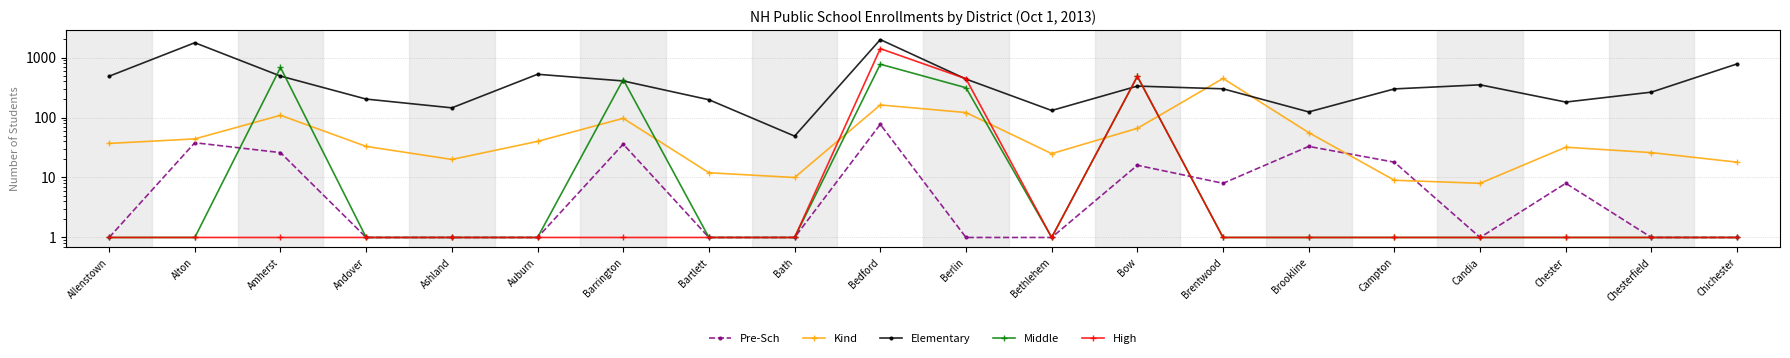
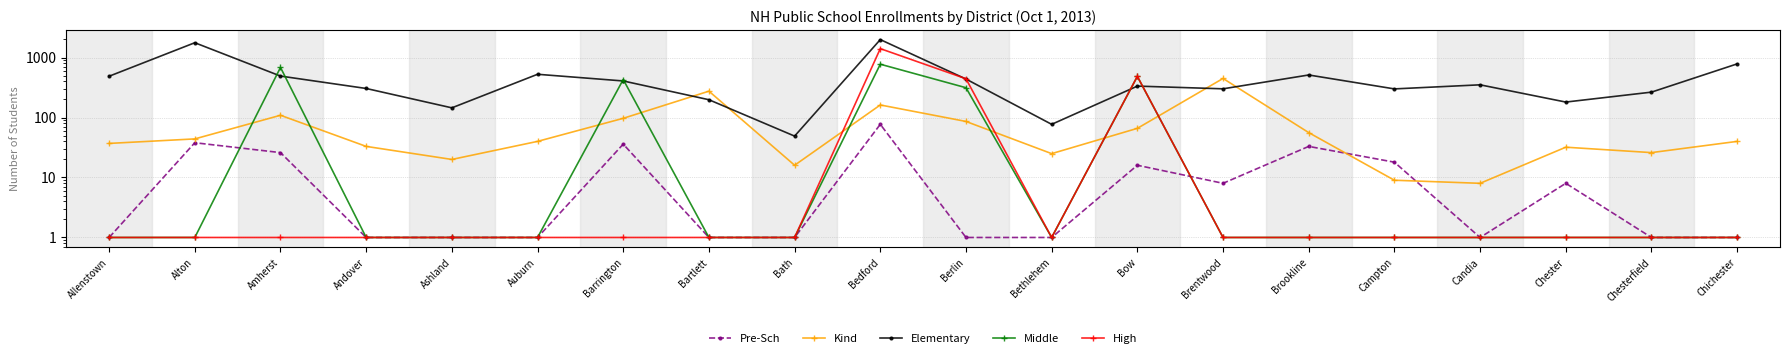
  {
    "Pre-Sch": {
      "Alton": 40,
      "Amherst": 26,
      "Barrington": 40,
      "Bedford": 80,
      "Berlin": 1,
      "Bow": 16,
      "Brentwood": 8,
      "Brookline": 30,
      "Campton": 18,
      "Chester": 8
    },
    "Kind": {
      "Allenstown": 40,
      "Alton": 40,
      "Amherst": 110,
      "Andover": 30,
      "Ashland": 20,
      "Auburn": 40,
      "Barrington": 100,
-     "Bartlett": 12,
-     "Bath": 10,
+     "Bartlett": 300,
+     "Bath": 16,
      "Bedford": 160,
-     "Berlin": 120,
+     "Berlin": 90,
      "Bethlehem": 25,
      "Bow": 70,
      "Brentwood": 400,
      "Brookline": 60,
      "Campton": 9,
      "Candia": 8,
      "Chester": 30,
      "Chesterfield": 26,
-     "Chichester": 18
+     "Chichester": 40
    },
    "Elementary": {
      "Allenstown": 500,
      "Alton": 1800,
      "Amherst": 500,
-     "Andover": 200,
+     "Andover": 300,
      "Ashland": 150,
      "Auburn": 500,
      "Bartlett": 200,
      "Bath": 50,
      "Bedford": 2000,
-     "Bethlehem": 130,
+     "Bethlehem": 80,
      "Bow": 300,
      "Brentwood": 300,
-     "Brookline": 120,
+     "Brookline": 500,
      "Campton": 300,
      "Candia": 400,
      "Chester": 180,
      "Chesterfield": 300,
      "Chichester": 800
    },
    "Middle": {
      "Amherst": 700,
      "Bedford": 800,
      "Berlin": 300
    },
    "High": {
      "Amherst": 1,
      "Barrington": 1,
      "Bedford": 1400
    }
  }
